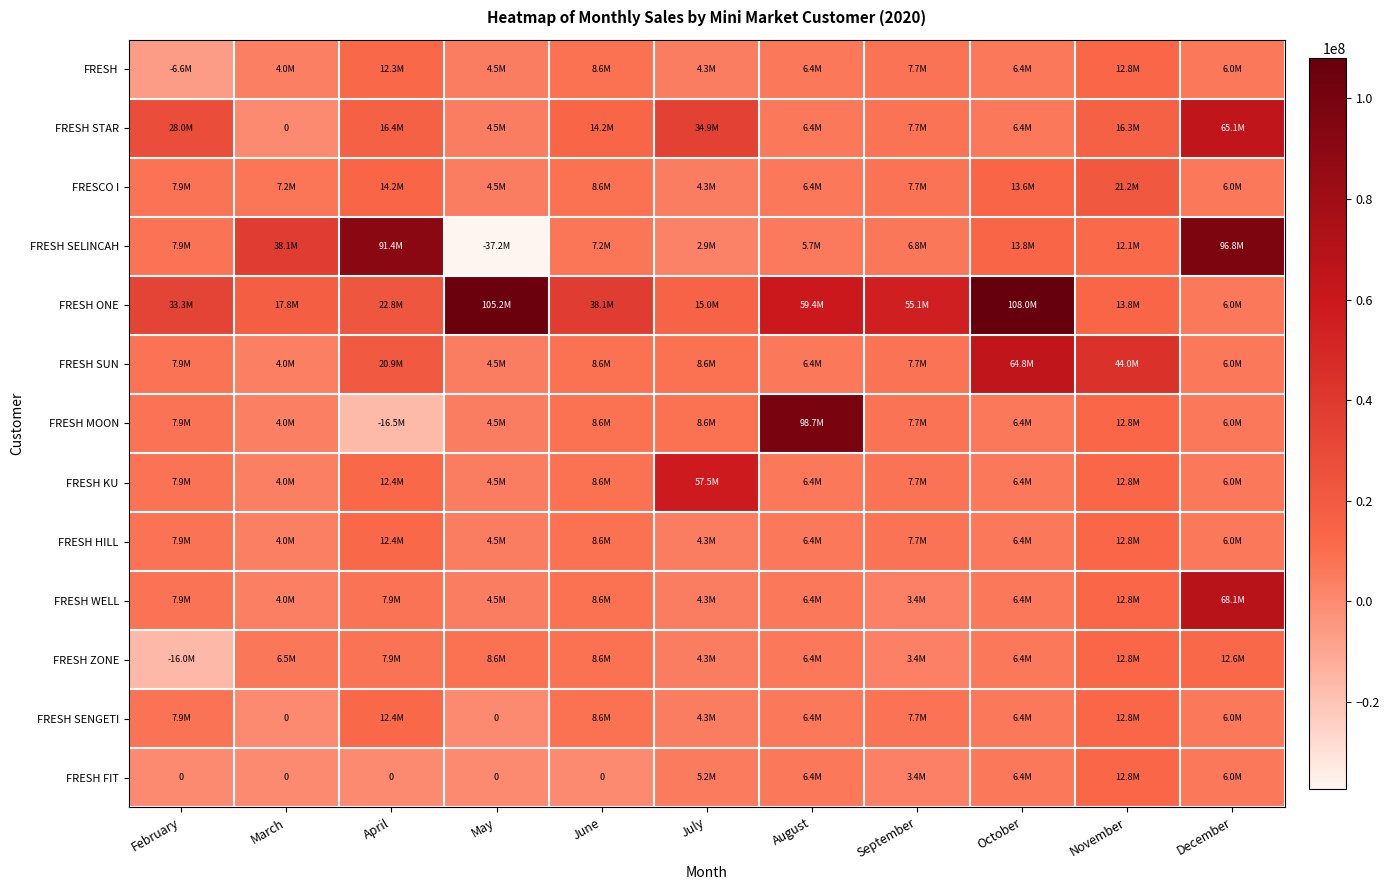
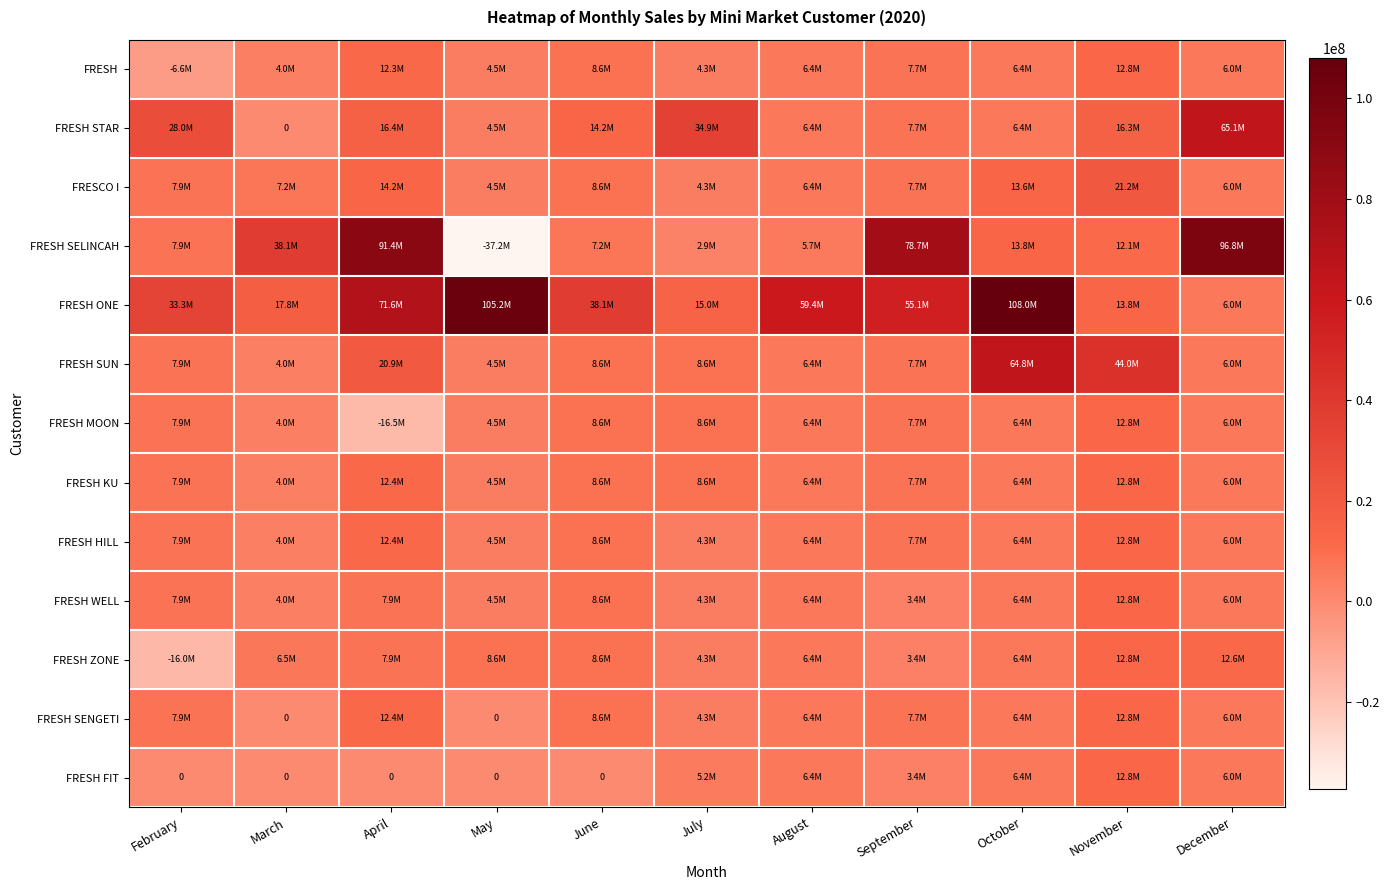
  {
    "FRESH": {
      "February": "-6.6M",
      "March": "4.0M",
      "April": "12.3M",
      "May": "4.5M",
      "June": "8.6M",
      "July": "4.3M",
      "August": "6.4M",
      "September": "7.7M",
      "October": "6.4M",
      "November": "12.8M",
      "December": "6.0M"
    },
    "FRESH STAR": {
      "February": "28.0M",
      "March": "0",
      "April": "16.4M",
      "May": "4.5M",
      "June": "14.2M",
      "July": "34.9M",
      "August": "6.4M",
      "September": "7.7M",
      "October": "6.4M",
      "November": "16.3M",
      "December": "65.1M"
    },
    "FRESCO I": {
      "February": "7.9M",
      "March": "7.2M",
      "April": "14.2M",
      "May": "4.5M",
      "June": "8.6M",
      "July": "4.3M",
      "August": "6.4M",
      "September": "7.7M",
      "October": "13.6M",
      "November": "21.2M",
      "December": "6.0M"
    },
    "FRESH SELINCAH": {
      "February": "7.9M",
      "March": "38.1M",
      "April": "91.4M",
      "May": "-37.2M",
      "June": "7.2M",
      "July": "2.9M",
      "August": "5.7M",
-     "September": "6.8M",
+     "September": "78.7M",
      "October": "13.8M",
      "November": "12.1M",
      "December": "96.8M"
    },
    "FRESH ONE": {
      "February": "33.3M",
      "March": "17.8M",
-     "April": "22.8M",
+     "April": "71.6M",
      "May": "105.2M",
      "June": "38.1M",
      "July": "15.0M",
      "August": "59.4M",
      "September": "55.1M",
      "October": "108.0M",
      "November": "13.8M",
      "December": "6.0M"
    },
    "FRESH SUN": {
      "February": "7.9M",
      "March": "4.0M",
      "April": "20.9M",
      "May": "4.5M",
      "June": "8.6M",
      "July": "8.6M",
      "August": "6.4M",
      "September": "7.7M",
      "October": "64.8M",
      "November": "44.0M",
      "December": "6.0M"
    },
    "FRESH MOON": {
      "February": "7.9M",
      "March": "4.0M",
      "April": "-16.5M",
      "May": "4.5M",
      "June": "8.6M",
      "July": "8.6M",
-     "August": "98.7M",
+     "August": "6.4M",
      "September": "7.7M",
      "October": "6.4M",
      "November": "12.8M",
      "December": "6.0M"
    },
    "FRESH KU": {
      "February": "7.9M",
      "March": "4.0M",
      "April": "12.4M",
      "May": "4.5M",
      "June": "8.6M",
-     "July": "57.5M",
+     "July": "8.6M",
      "August": "6.4M",
      "September": "7.7M",
      "October": "6.4M",
      "November": "12.8M",
      "December": "6.0M"
    },
    "FRESH HILL": {
      "February": "7.9M",
      "March": "4.0M",
      "April": "12.4M",
      "May": "4.5M",
      "June": "8.6M",
      "July": "4.3M",
      "August": "6.4M",
      "September": "7.7M",
      "October": "6.4M",
      "November": "12.8M",
      "December": "6.0M"
    },
    "FRESH WELL": {
      "February": "7.9M",
      "March": "4.0M",
      "April": "7.9M",
      "May": "4.5M",
      "June": "8.6M",
      "July": "4.3M",
      "August": "6.4M",
      "September": "3.4M",
      "October": "6.4M",
      "November": "12.8M",
-     "December": "68.1M"
+     "December": "6.0M"
    },
    "FRESH ZONE": {
      "February": "-16.0M",
      "March": "6.5M",
      "April": "7.9M",
      "May": "8.6M",
      "June": "8.6M",
      "July": "4.3M",
      "August": "6.4M",
      "September": "3.4M",
      "October": "6.4M",
      "November": "12.8M",
      "December": "12.6M"
    },
    "FRESH SENGETI": {
      "February": "7.9M",
      "March": "0",
      "April": "12.4M",
      "May": "0",
      "June": "8.6M",
      "July": "4.3M",
      "August": "6.4M",
      "September": "7.7M",
      "October": "6.4M",
      "November": "12.8M",
      "December": "6.0M"
    },
    "FRESH FIT": {
      "February": "0",
      "March": "0",
      "April": "0",
      "May": "0",
      "June": "0",
      "July": "5.2M",
      "August": "6.4M",
      "September": "3.4M",
      "October": "6.4M",
      "November": "12.8M",
      "December": "6.0M"
    }
  }
